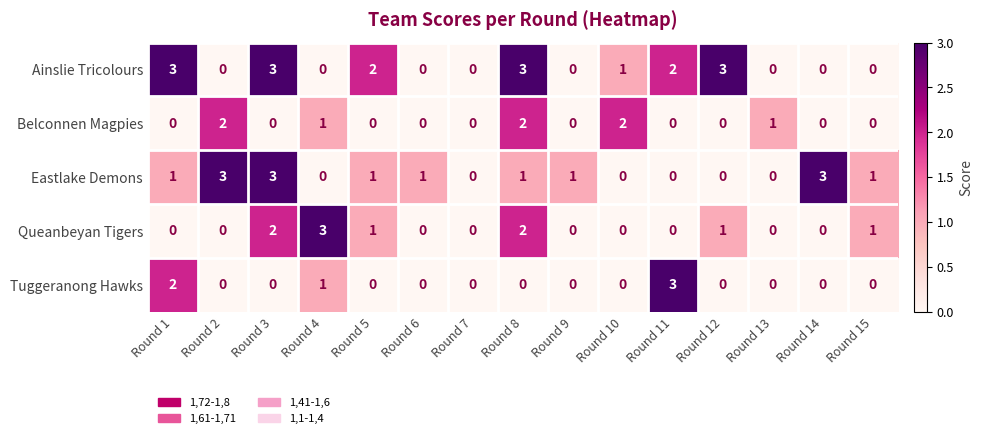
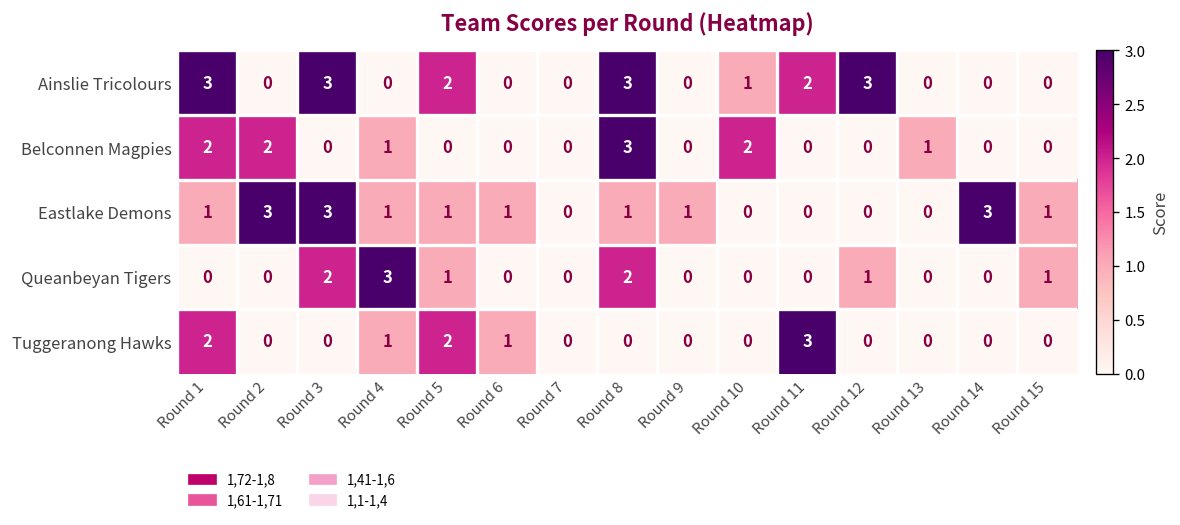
  {
    "Ainslie Tricolours": {
      "Round 1": 3,
      "Round 2": 0,
      "Round 3": 3,
      "Round 4": 0,
      "Round 5": 2,
      "Round 6": 0,
      "Round 7": 0,
      "Round 8": 3,
      "Round 9": 0,
      "Round 10": 1,
      "Round 11": 2,
      "Round 12": 3,
      "Round 13": 0,
      "Round 14": 0,
      "Round 15": 0
    },
    "Belconnen Magpies": {
-     "Round 1": 0,
+     "Round 1": 2,
      "Round 2": 2,
      "Round 3": 0,
      "Round 4": 1,
      "Round 5": 0,
      "Round 6": 0,
      "Round 7": 0,
-     "Round 8": 2,
+     "Round 8": 3,
      "Round 9": 0,
      "Round 10": 2,
      "Round 11": 0,
      "Round 12": 0,
      "Round 13": 1,
      "Round 14": 0,
      "Round 15": 0
    },
    "Eastlake Demons": {
      "Round 1": 1,
      "Round 2": 3,
      "Round 3": 3,
-     "Round 4": 0,
+     "Round 4": 1,
      "Round 5": 1,
      "Round 6": 1,
      "Round 7": 0,
      "Round 8": 1,
      "Round 9": 1,
      "Round 10": 0,
      "Round 11": 0,
      "Round 12": 0,
      "Round 13": 0,
      "Round 14": 3,
      "Round 15": 1
    },
    "Queanbeyan Tigers": {
      "Round 1": 0,
      "Round 2": 0,
      "Round 3": 2,
      "Round 4": 3,
      "Round 5": 1,
      "Round 6": 0,
      "Round 7": 0,
      "Round 8": 2,
      "Round 9": 0,
      "Round 10": 0,
      "Round 11": 0,
      "Round 12": 1,
      "Round 13": 0,
      "Round 14": 0,
      "Round 15": 1
    },
    "Tuggeranong Hawks": {
      "Round 1": 2,
      "Round 2": 0,
      "Round 3": 0,
      "Round 4": 1,
-     "Round 5": 0,
-     "Round 6": 0,
+     "Round 5": 2,
+     "Round 6": 1,
      "Round 7": 0,
      "Round 8": 0,
      "Round 9": 0,
      "Round 10": 0,
      "Round 11": 3,
      "Round 12": 0,
      "Round 13": 0,
      "Round 14": 0,
      "Round 15": 0
    }
  }
